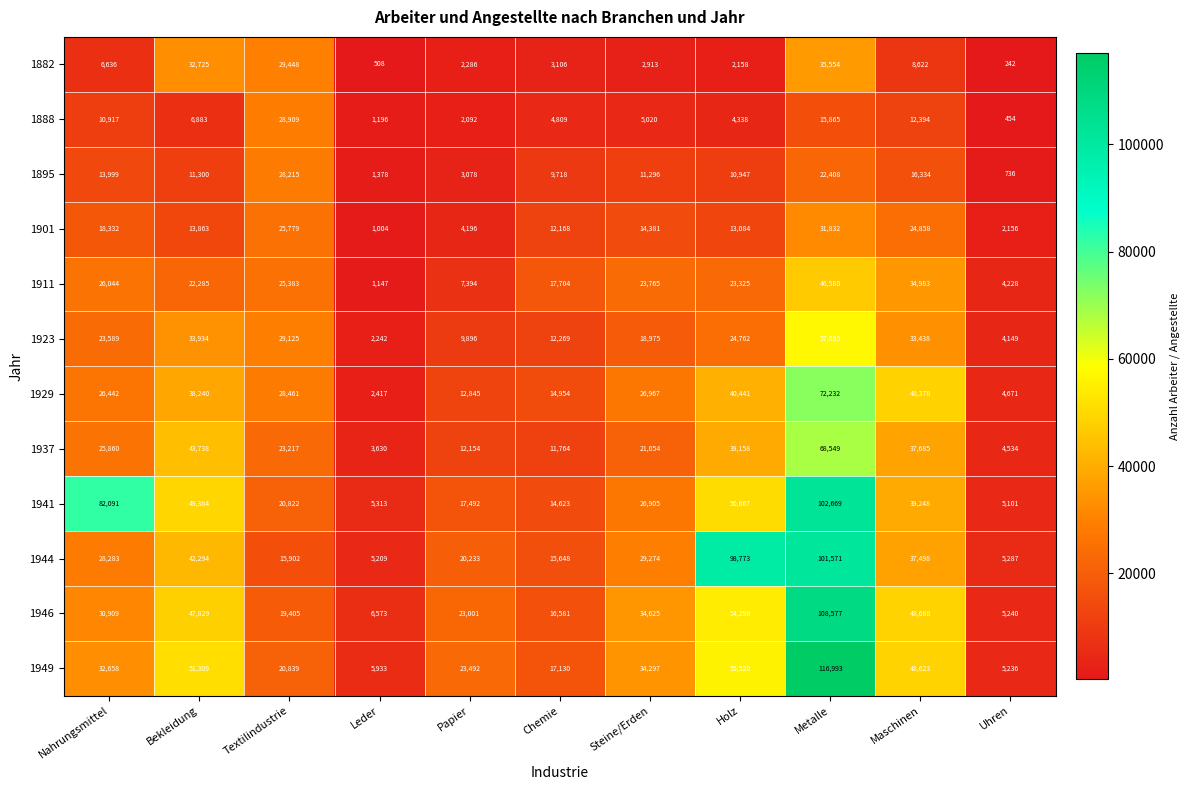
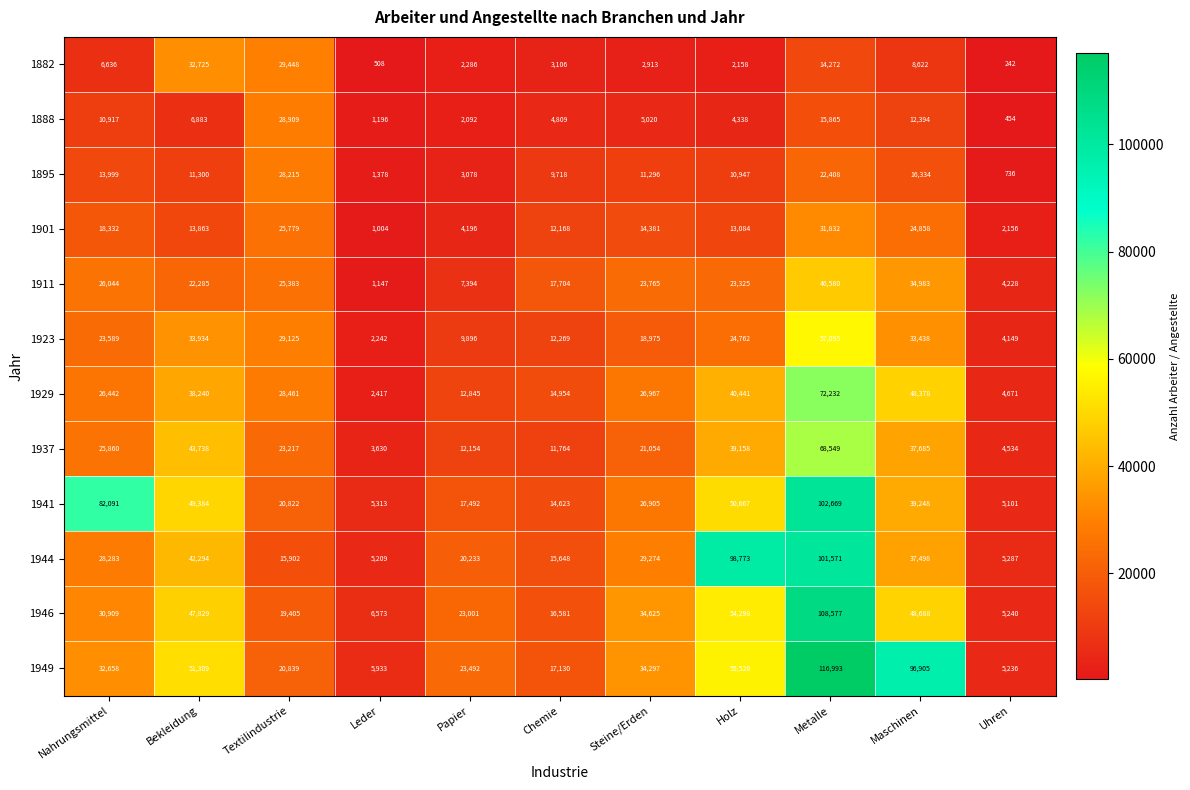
  {
    "1882": {
      "Nahrungsmittel": "6,636",
      "Bekleidung": "32,725",
      "Textilindustrie": "29,448",
      "Leder": "508",
      "Papier": "2,286",
      "Chemie": "3,106",
      "Steine/Erden": "2,913",
      "Holz": "2,158",
-     "Metalle": "35,554",
+     "Metalle": "14,272",
      "Maschinen": "8,622",
      "Uhren": "242"
    },
    "1888": {
      "Nahrungsmittel": "10,917",
      "Bekleidung": "6,883",
      "Textilindustrie": "28,909",
      "Leder": "1,196",
      "Papier": "2,092",
      "Chemie": "4,809",
      "Steine/Erden": "5,020",
      "Holz": "4,338",
      "Metalle": "15,865",
      "Maschinen": "12,394",
      "Uhren": "454"
    },
    "1895": {
      "Nahrungsmittel": "13,999",
      "Bekleidung": "11,300",
      "Textilindustrie": "28,215",
      "Leder": "1,378",
      "Papier": "3,078",
      "Chemie": "9,718",
      "Steine/Erden": "11,296",
      "Holz": "10,947",
      "Metalle": "22,408",
      "Maschinen": "16,334",
      "Uhren": "736"
    },
    "1901": {
      "Nahrungsmittel": "18,332",
      "Bekleidung": "13,863",
      "Textilindustrie": "25,779",
      "Leder": "1,004",
      "Papier": "4,196",
      "Chemie": "12,168",
      "Steine/Erden": "14,381",
      "Holz": "13,084",
      "Metalle": "31,832",
      "Maschinen": "24,858",
      "Uhren": "2,156"
    },
    "1911": {
      "Nahrungsmittel": "26,044",
      "Bekleidung": "22,285",
      "Textilindustrie": "25,383",
      "Leder": "1,147",
      "Papier": "7,394",
      "Chemie": "17,704",
      "Steine/Erden": "23,765",
      "Holz": "23,325",
      "Metalle": "46,580",
      "Maschinen": "34,983",
      "Uhren": "4,228"
    },
    "1923": {
      "Nahrungsmittel": "23,589",
      "Bekleidung": "33,934",
      "Textilindustrie": "29,125",
      "Leder": "2,242",
      "Papier": "9,896",
      "Chemie": "12,269",
      "Steine/Erden": "18,975",
      "Holz": "24,762",
      "Metalle": "57,095",
      "Maschinen": "33,438",
      "Uhren": "4,149"
    },
    "1929": {
      "Nahrungsmittel": "26,442",
      "Bekleidung": "38,240",
      "Textilindustrie": "28,461",
      "Leder": "2,417",
      "Papier": "12,845",
      "Chemie": "14,954",
      "Steine/Erden": "26,967",
      "Holz": "40,441",
      "Metalle": "72,232",
      "Maschinen": "48,378",
      "Uhren": "4,671"
    },
    "1937": {
      "Nahrungsmittel": "25,860",
      "Bekleidung": "43,738",
      "Textilindustrie": "23,217",
      "Leder": "3,630",
      "Papier": "12,154",
      "Chemie": "11,764",
      "Steine/Erden": "21,054",
      "Holz": "39,158",
      "Metalle": "68,549",
      "Maschinen": "37,685",
      "Uhren": "4,534"
    },
    "1941": {
      "Nahrungsmittel": "82,091",
      "Bekleidung": "49,384",
      "Textilindustrie": "20,822",
      "Leder": "5,313",
      "Papier": "17,492",
      "Chemie": "14,623",
      "Steine/Erden": "26,905",
      "Holz": "50,667",
      "Metalle": "102,669",
      "Maschinen": "39,248",
      "Uhren": "5,101"
    },
    "1944": {
      "Nahrungsmittel": "28,283",
      "Bekleidung": "42,294",
      "Textilindustrie": "15,902",
      "Leder": "5,209",
      "Papier": "20,233",
      "Chemie": "15,648",
      "Steine/Erden": "29,274",
      "Holz": "98,773",
      "Metalle": "101,571",
      "Maschinen": "37,498",
      "Uhren": "5,287"
    },
    "1946": {
      "Nahrungsmittel": "30,909",
      "Bekleidung": "47,829",
      "Textilindustrie": "19,405",
      "Leder": "6,573",
      "Papier": "23,001",
      "Chemie": "16,581",
      "Steine/Erden": "34,625",
      "Holz": "54,298",
      "Metalle": "108,577",
      "Maschinen": "48,688",
      "Uhren": "5,240"
    },
    "1949": {
      "Nahrungsmittel": "32,658",
      "Bekleidung": "51,309",
      "Textilindustrie": "20,839",
      "Leder": "5,933",
      "Papier": "23,492",
      "Chemie": "17,130",
      "Steine/Erden": "34,297",
      "Holz": "55,520",
      "Metalle": "116,993",
-     "Maschinen": "48,623",
+     "Maschinen": "96,905",
      "Uhren": "5,236"
    }
  }
